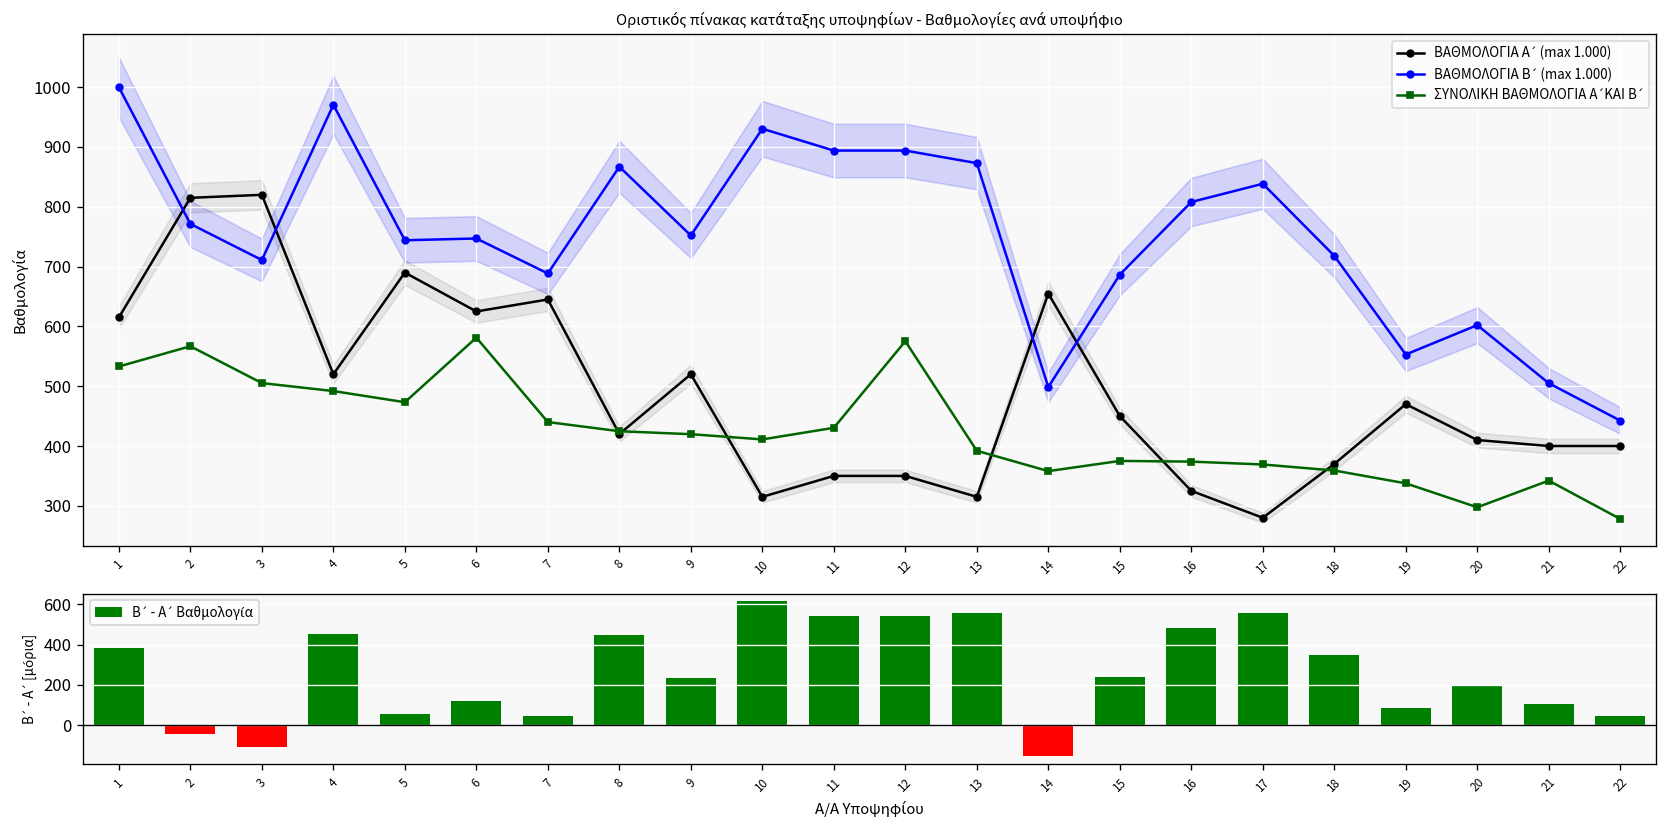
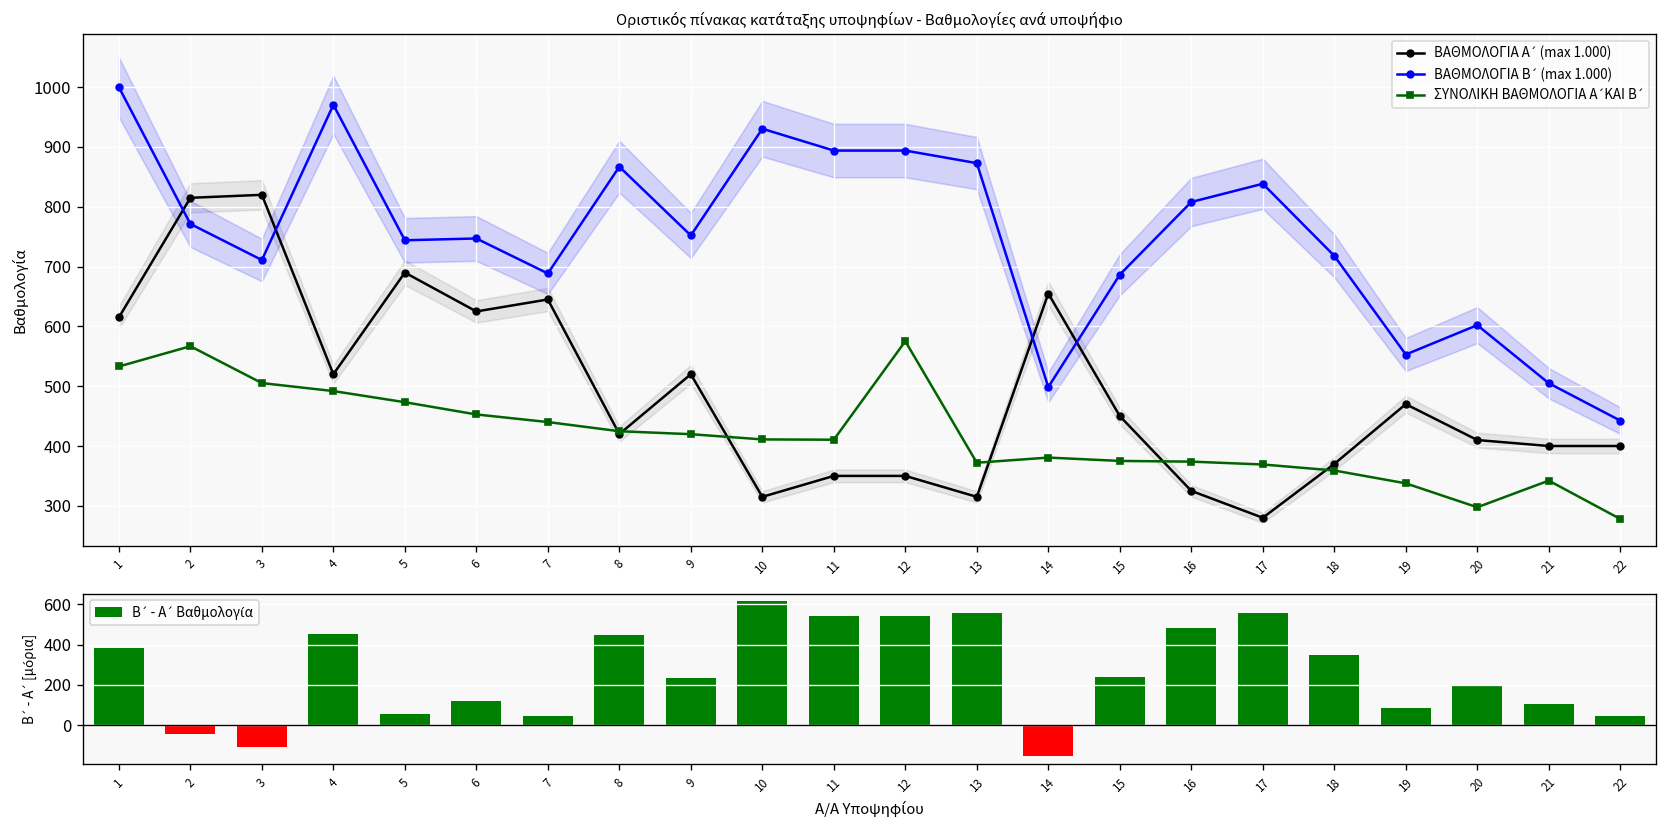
  {
    "Οριστικός πίνακας κατάταξης υποψηφίων - Βαθμολογίες ανά υποψήφιο": {
      "ΣΥΝΟΛΙΚΗ ΒΑΘΜΟΛΟΓΙΑ Α΄ΚΑΙ Β΄": {
        "1": 530,
        "2": 570,
        "3": 510,
        "4": 490,
        "5": 470,
-       "6": 580,
+       "6": 450,
        "7": 440,
        "9": 420,
        "10": 410,
-       "11": 430,
+       "11": 410,
        "12": 580,
-       "13": 390,
-       "14": 360,
+       "13": 370,
+       "14": 380,
        "15": 380,
        "16": 370,
        "17": 370,
        "18": 360,
        "19": 340,
        "20": 300,
        "21": 340,
        "22": 280
      }
    }
  }
